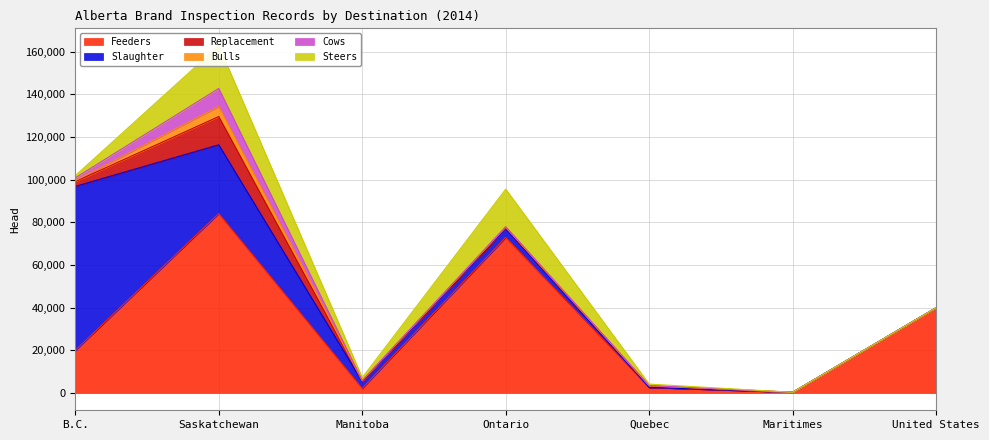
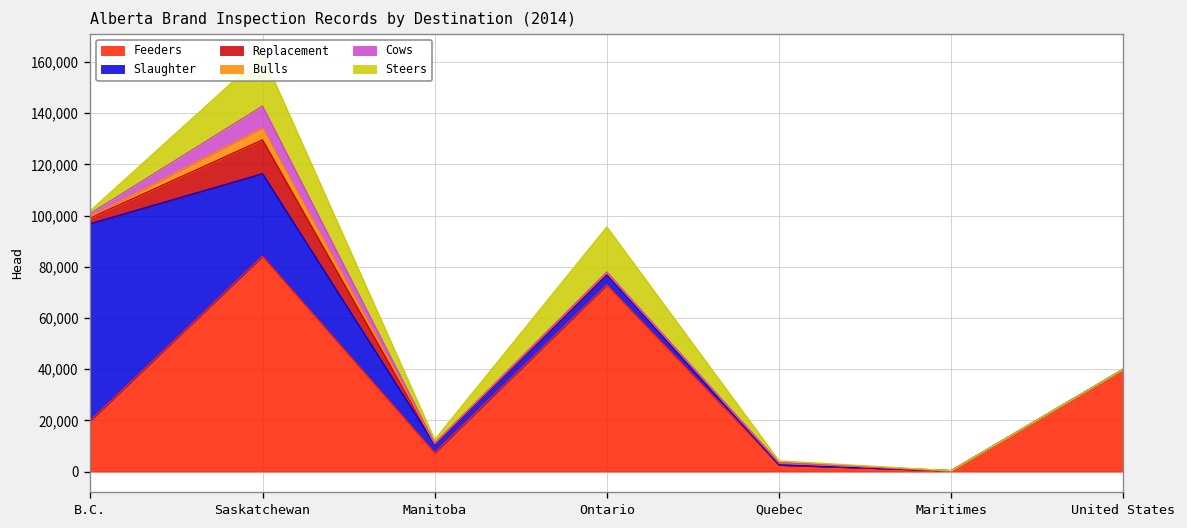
  {
    "Feeders": {
      "B.C.": "20,000",
      "Saskatchewan": "84,000",
-     "Manitoba": "2,000",
+     "Manitoba": "7,000",
      "Ontario": "73,000"
    },
    "Slaughter": {
      "B.C.": "77,000",
      "Saskatchewan": "32,000"
    },
    "Replacement": {
      "Saskatchewan": "13,000"
    },
    "Bulls": {
      "Saskatchewan": "5,000"
    },
    "Cows": {
      "Saskatchewan": "8,000"
    },
    "Steers": {
      "Manitoba": "1,000",
      "Ontario": "18,000"
    }
  }
